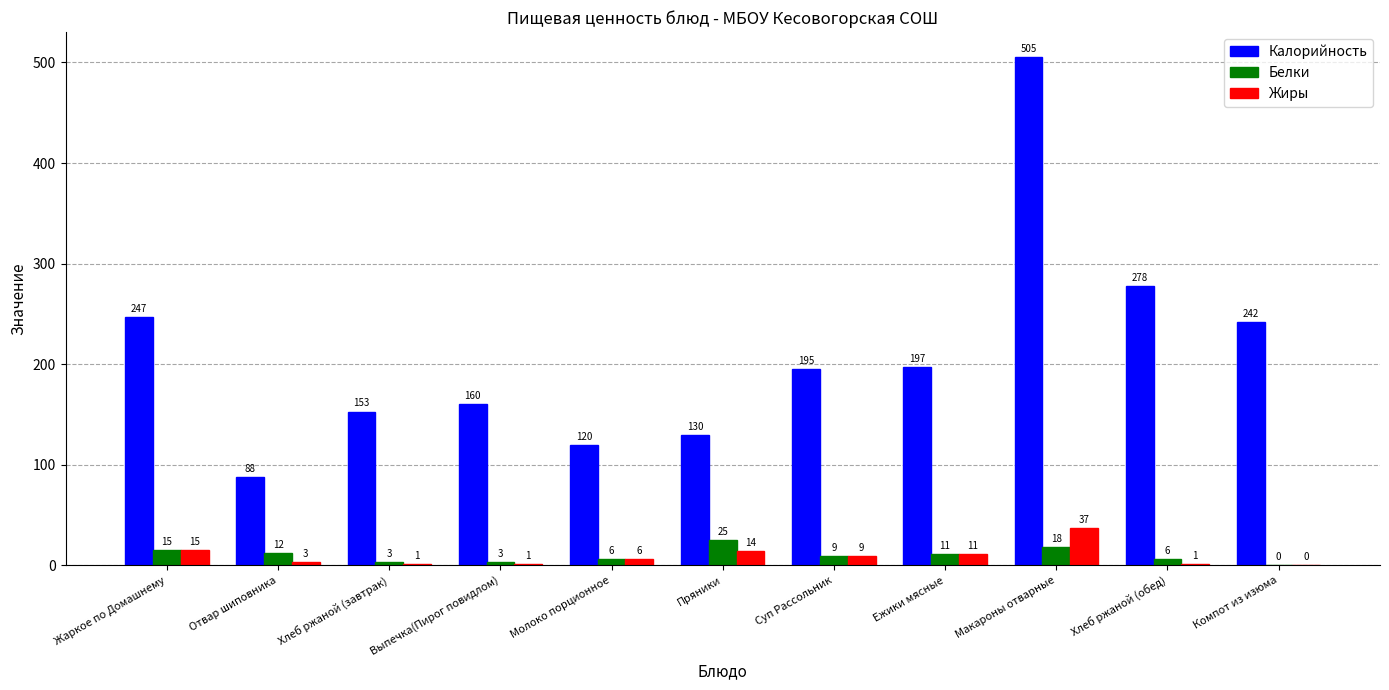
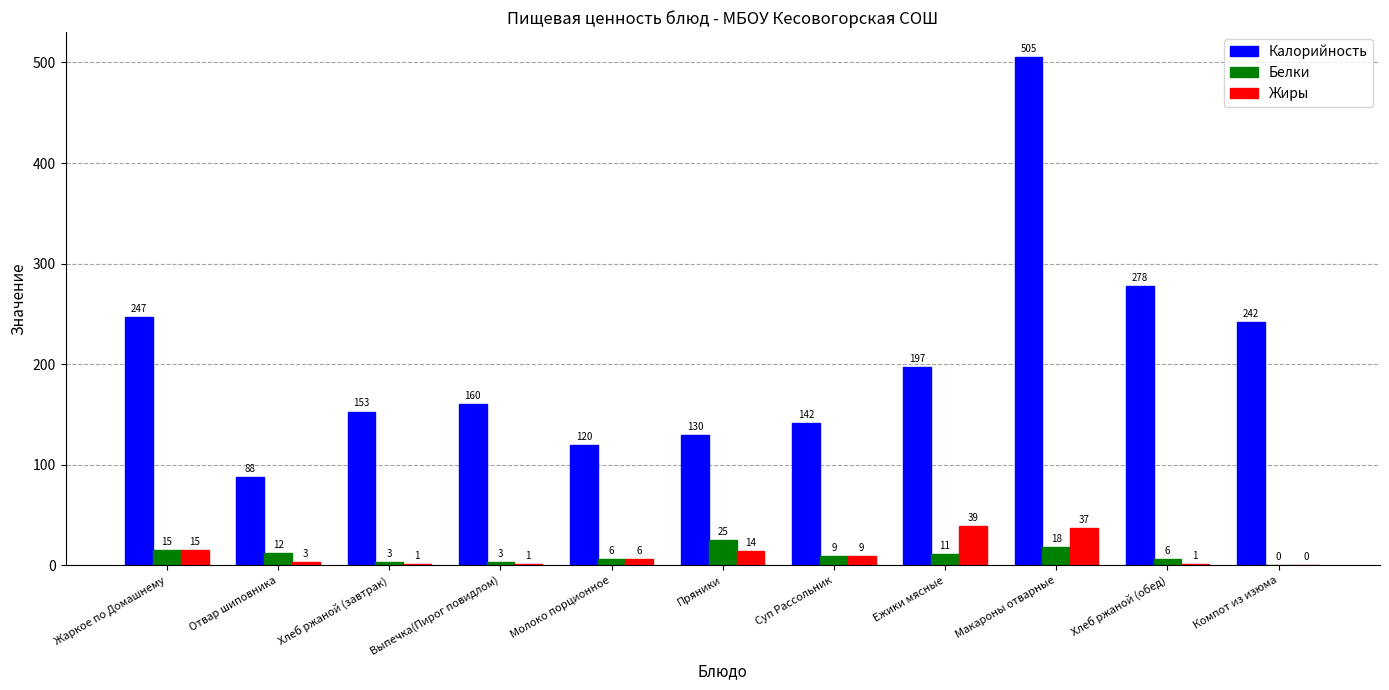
  {
    "Калорийность": {
      "Жаркое по Домашнему": 247,
      "Отвар шиповника": 88,
      "Хлеб ржаной (завтрак)": 153,
      "Выпечка(Пирог повидлом)": 160,
      "Молоко порционное": 120,
      "Пряники": 130,
-     "Суп Рассольник": 195,
+     "Суп Рассольник": 142,
      "Ежики мясные": 197,
      "Макароны отварные": 505,
      "Хлеб ржаной (обед)": 278,
      "Компот из изюма": 242
    },
    "Белки": {
      "Жаркое по Домашнему": 15,
      "Отвар шиповника": 12,
      "Хлеб ржаной (завтрак)": 3,
      "Выпечка(Пирог повидлом)": 3,
      "Молоко порционное": 6,
      "Пряники": 25,
      "Суп Рассольник": 9,
      "Ежики мясные": 11,
      "Макароны отварные": 18,
      "Хлеб ржаной (обед)": 6,
      "Компот из изюма": 0
    },
    "Жиры": {
      "Жаркое по Домашнему": 15,
      "Отвар шиповника": 3,
      "Хлеб ржаной (завтрак)": 1,
      "Выпечка(Пирог повидлом)": 1,
      "Молоко порционное": 6,
      "Пряники": 14,
      "Суп Рассольник": 9,
-     "Ежики мясные": 11,
+     "Ежики мясные": 39,
      "Макароны отварные": 37,
      "Хлеб ржаной (обед)": 1,
      "Компот из изюма": 0
    }
  }
